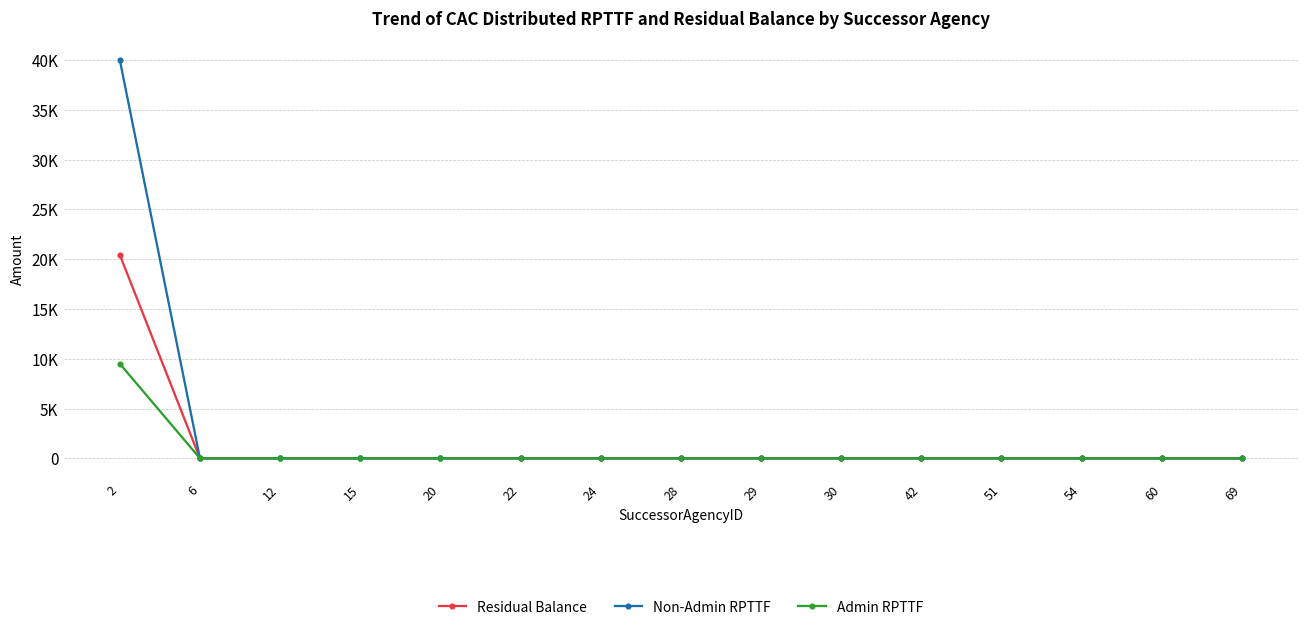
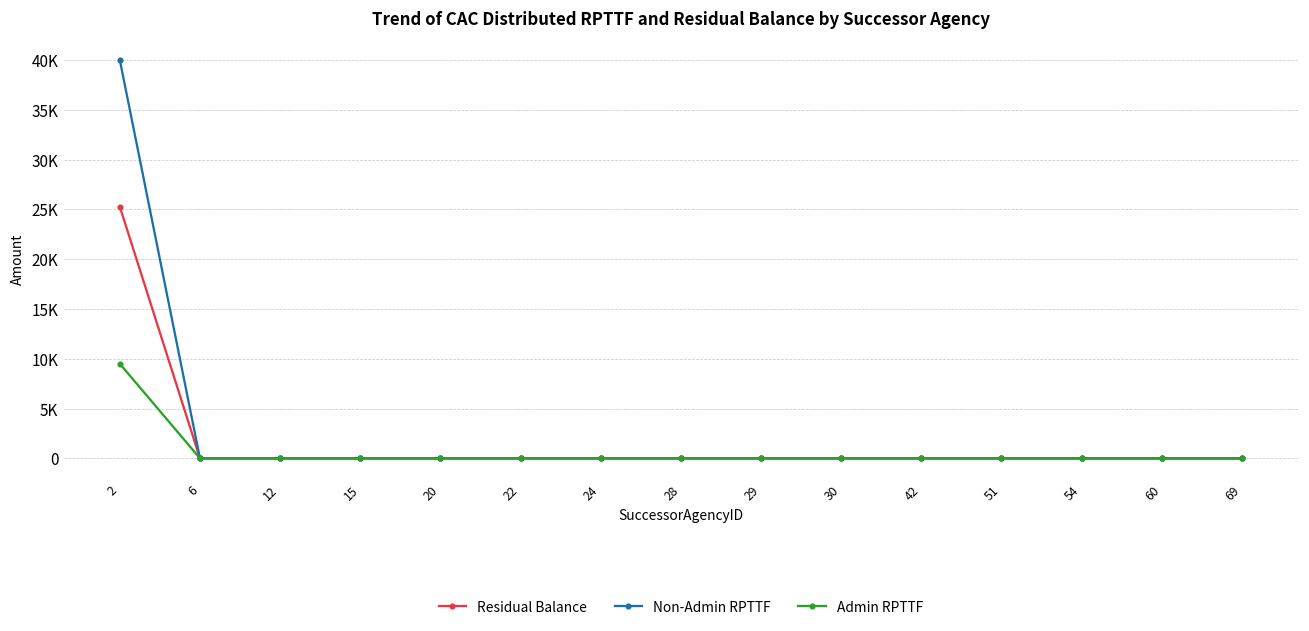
  {
    "Residual Balance": {
-     "2": 20000
+     "2": 25000
    },
    "Non-Admin RPTTF": {
      "2": 40000
    },
    "Admin RPTTF": {
      "2": 10000
    }
  }
